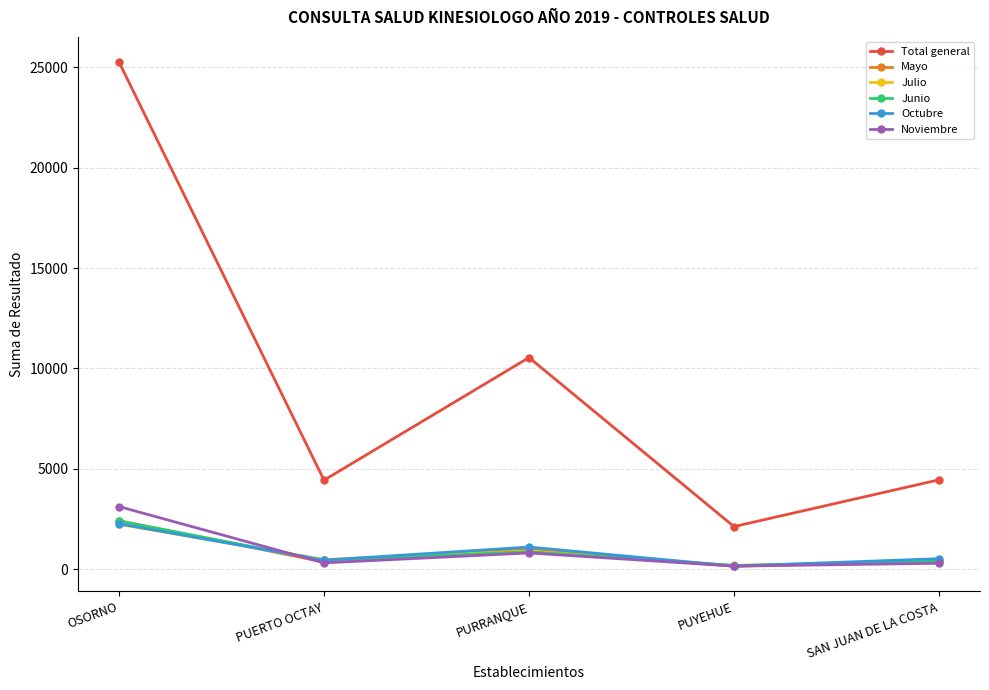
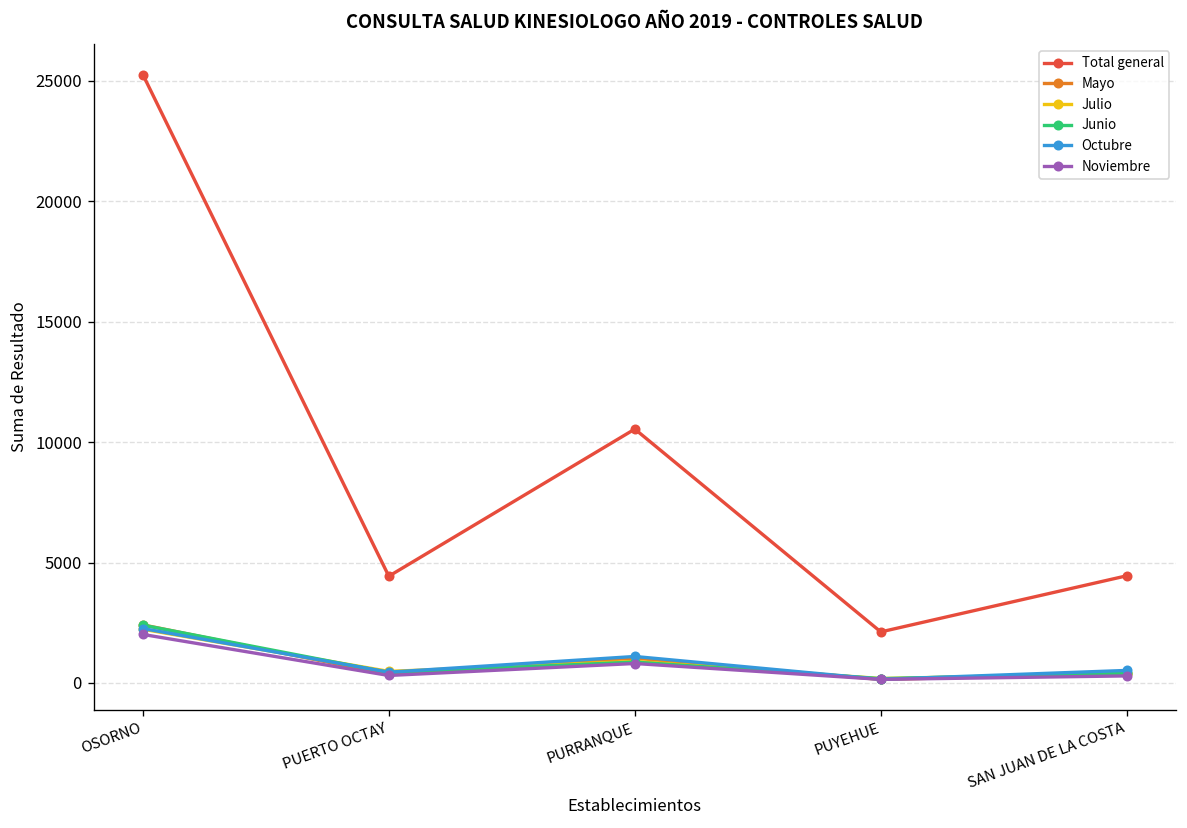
  {
    "Noviembre": {
-     "OSORNO": 3100
+     "OSORNO": 2000
    }
  }
